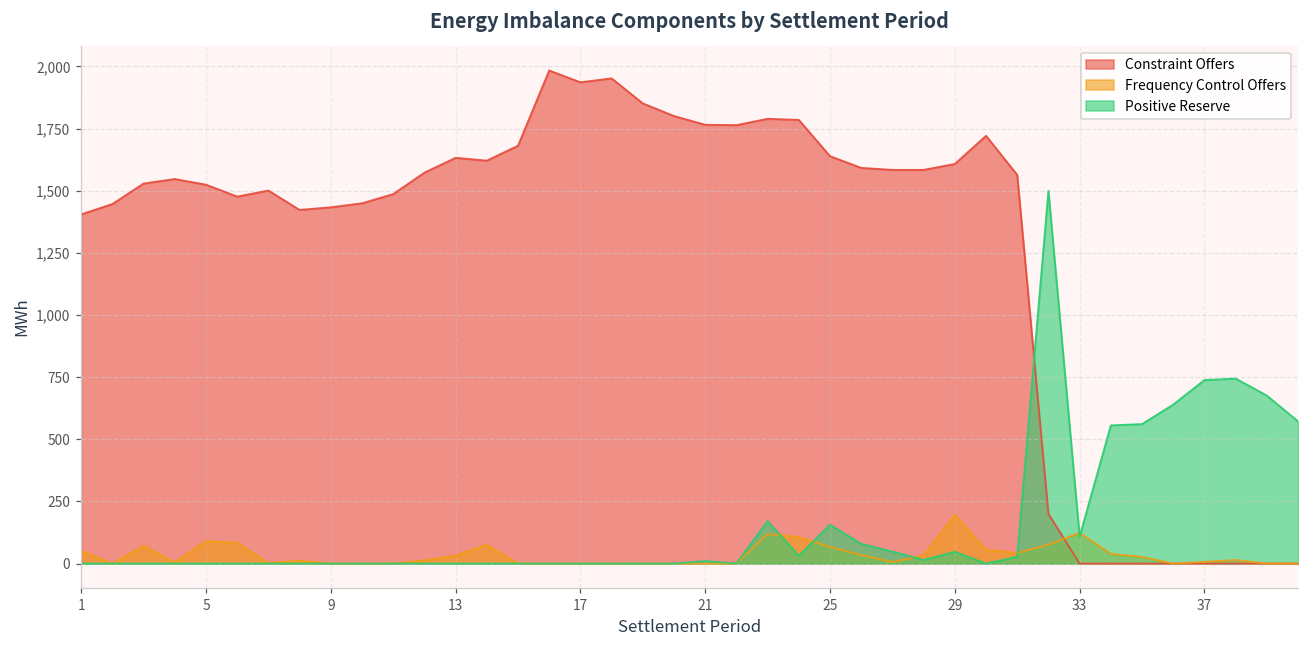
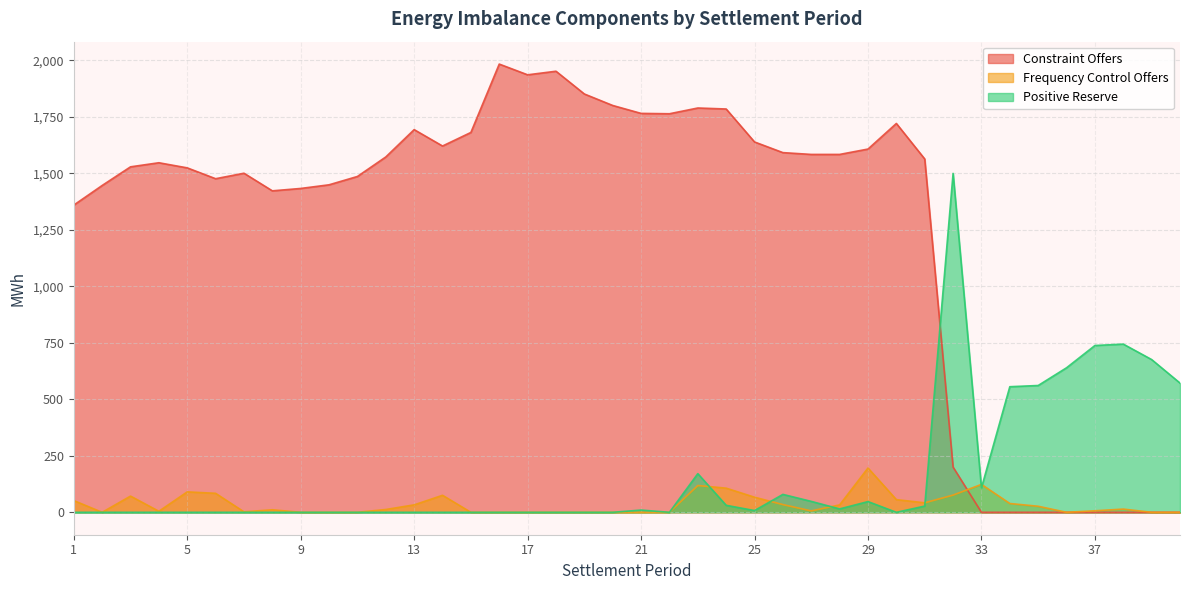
  {
    "Constraint Offers": {
-     "1": "1,400",
+     "1": "1,360",
      "5": "1,520",
      "9": "1,430",
-     "13": "1,630",
+     "13": "1,690",
      "17": "1,940",
      "21": "1,770",
      "25": "1,640",
      "29": "1,610",
      "33": "0"
    },
    "Frequency Control Offers": {
      "1": "50",
      "5": "90",
      "13": "30",
      "25": "70",
      "29": "200",
      "33": "120"
    },
    "Positive Reserve": {
      "1": "0",
      "5": "0",
      "13": "0",
-     "25": "160",
+     "25": "10",
      "29": "50",
      "33": "110",
      "37": "740"
    }
  }
